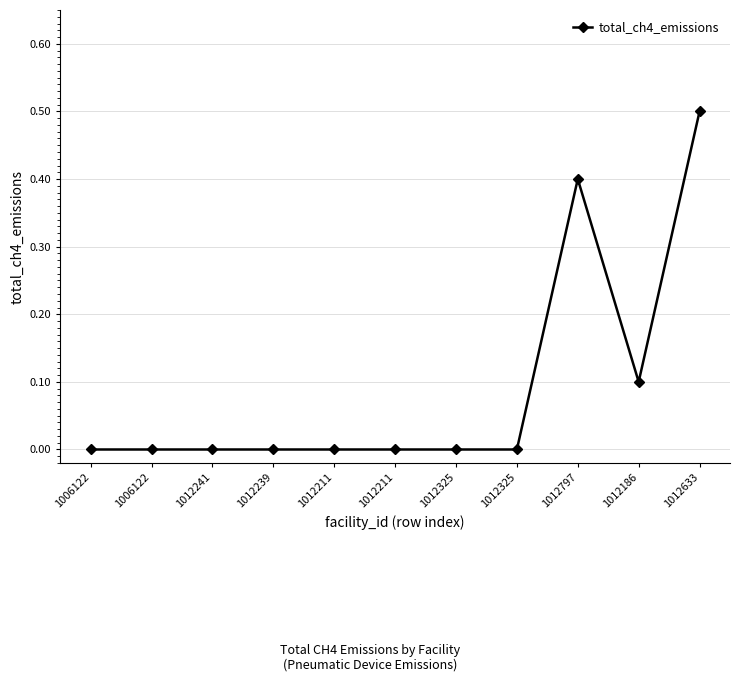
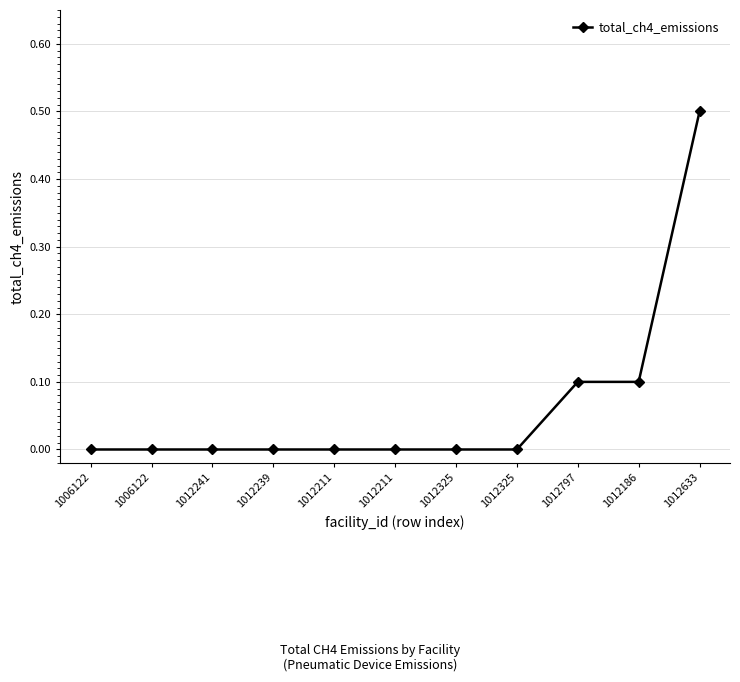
  {
    "1012241": 0.0,
    "1012239": 0.0,
-   "1012797": 0.4,
+   "1012797": 0.1,
    "1012186": 0.1,
    "1012633": 0.5
  }
